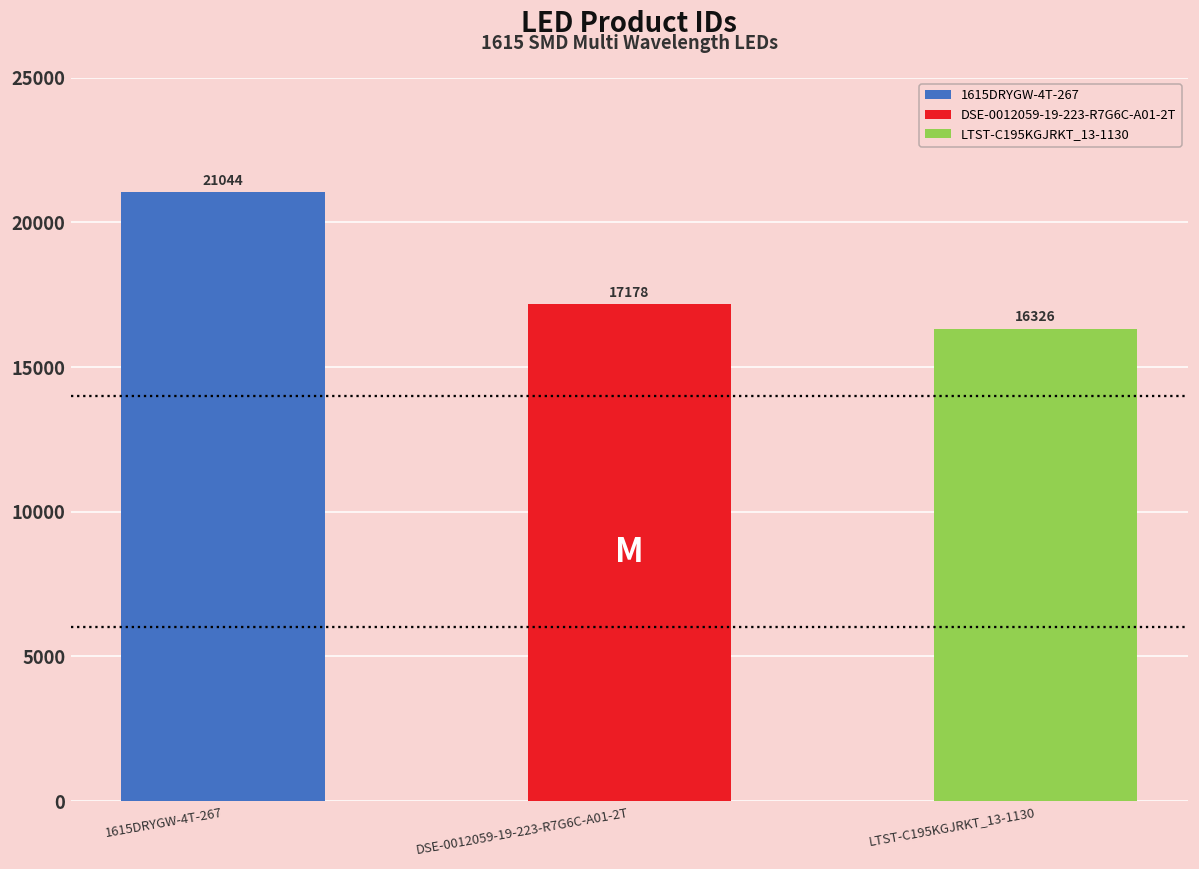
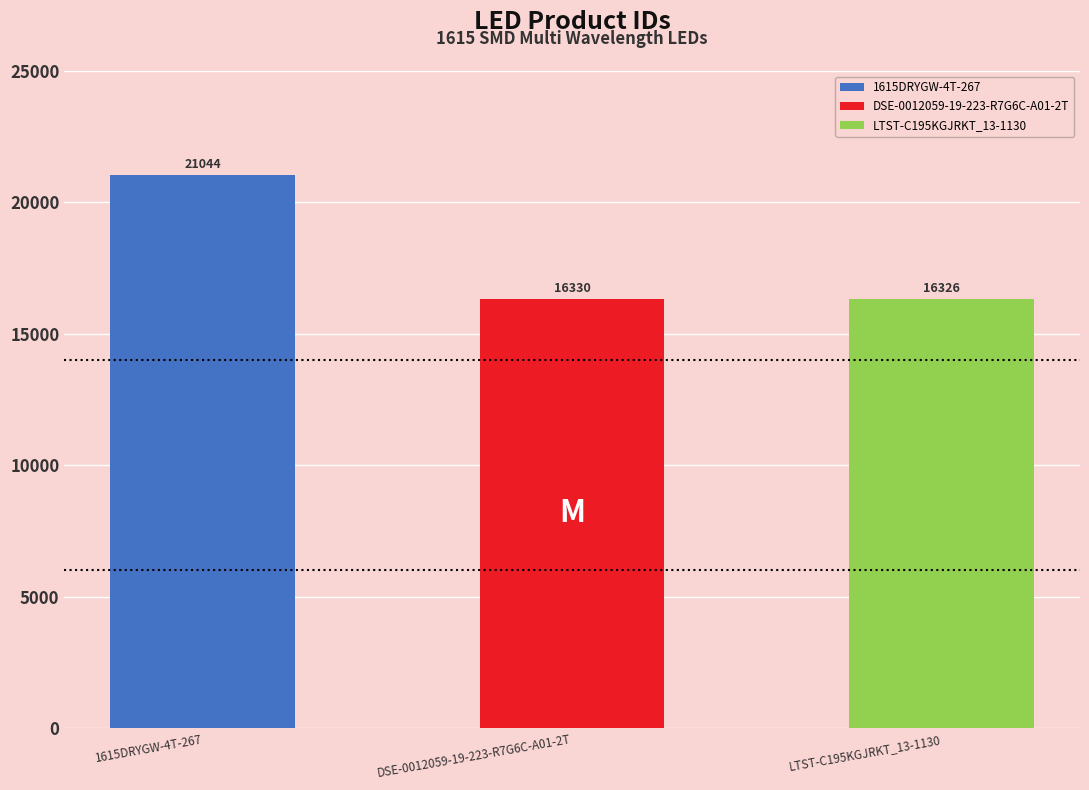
  {
    "DSE-0012059-19-223-R7G6C-A01-2T": {
-     "DSE-0012059-19-223-R7G6C-A01-2T": 17178
+     "DSE-0012059-19-223-R7G6C-A01-2T": 16330
    },
    "LTST-C195KGJRKT_13-1130": {
      "LTST-C195KGJRKT_13-1130": 16326
    }
  }
